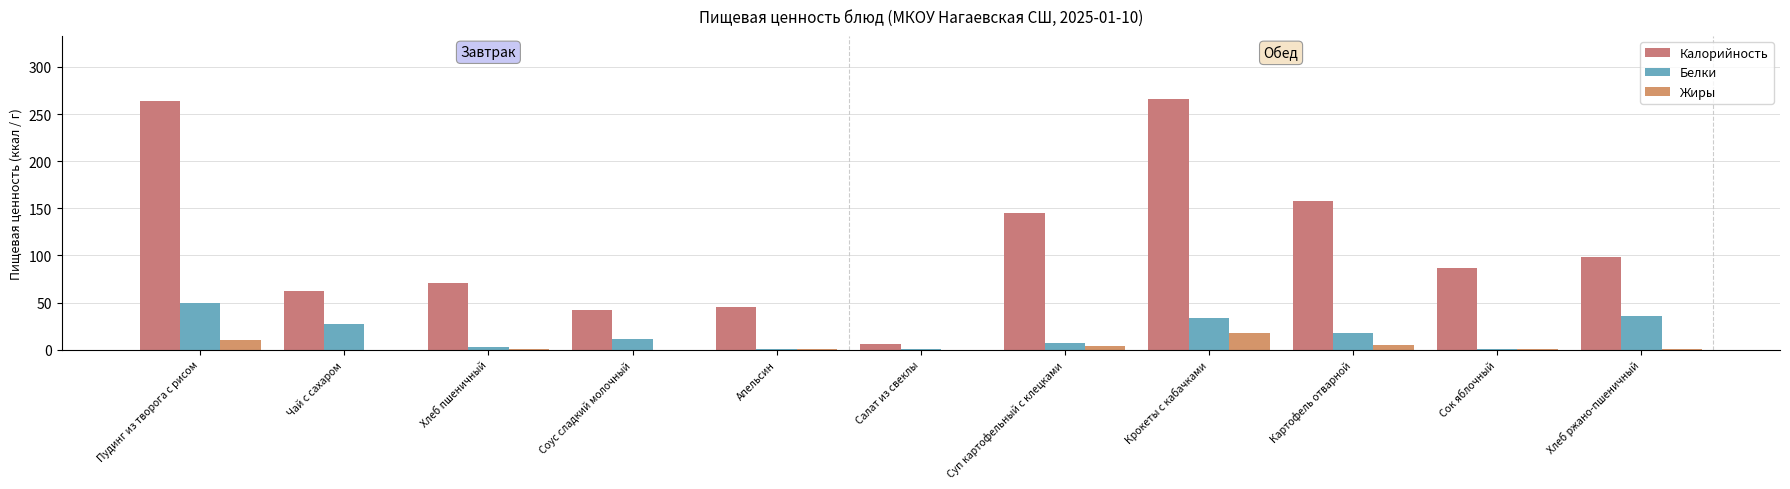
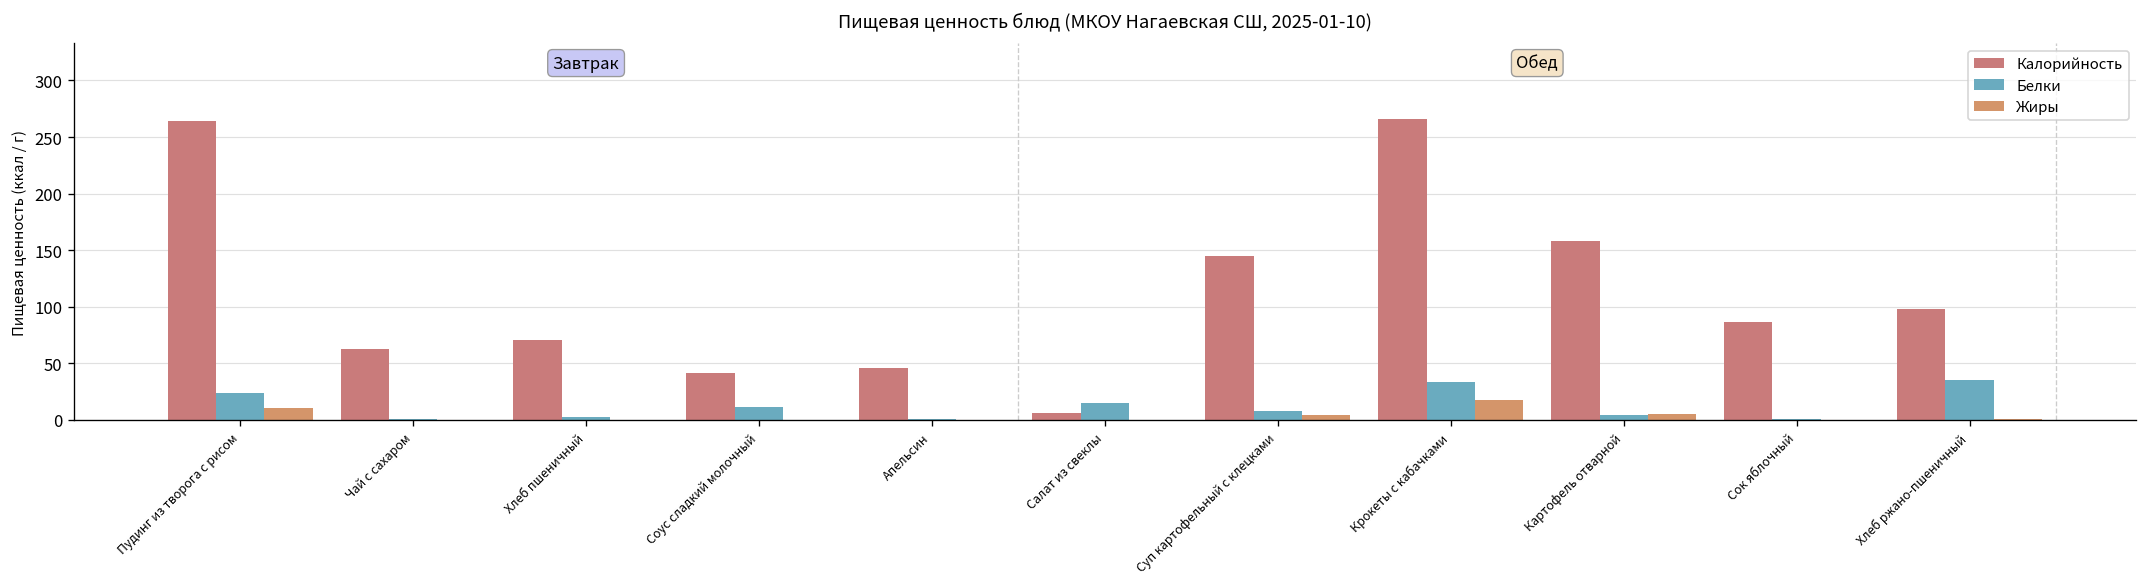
  {
    "Белки": {
-     "Пудинг из творога с рисом": 50,
-     "Чай с сахаром": 30,
+     "Пудинг из творога с рисом": 20,
+     "Чай с сахаром": 0,
      "Соус сладкий молочный": 10,
-     "Салат из свеклы": 0,
+     "Салат из свеклы": 10,
      "Суп картофельный с клецками": 10,
      "Крокеты с кабачками": 30,
-     "Картофель отварной": 20,
+     "Картофель отварной": 0,
      "Хлеб ржано-пшеничный": 40
    }
  }
